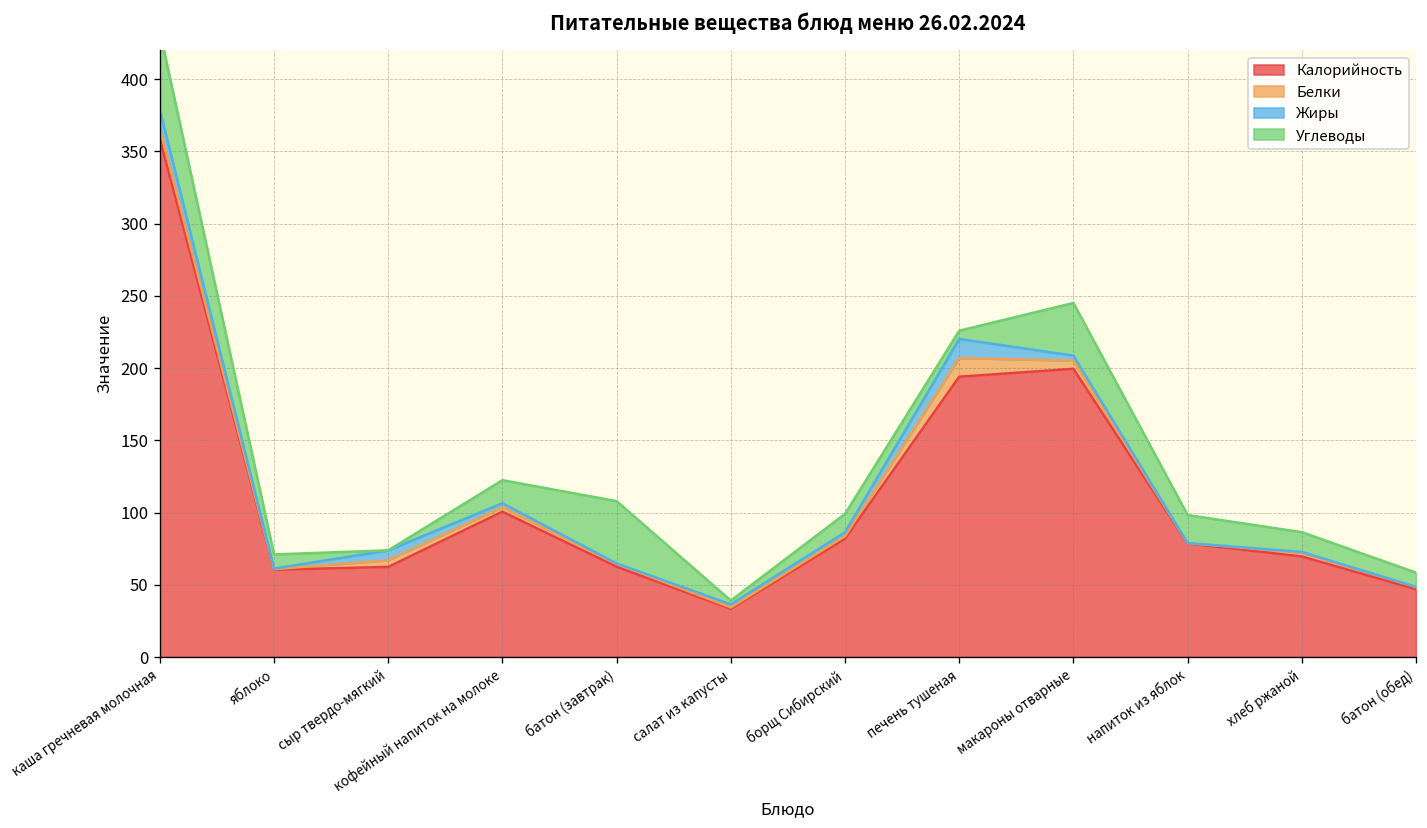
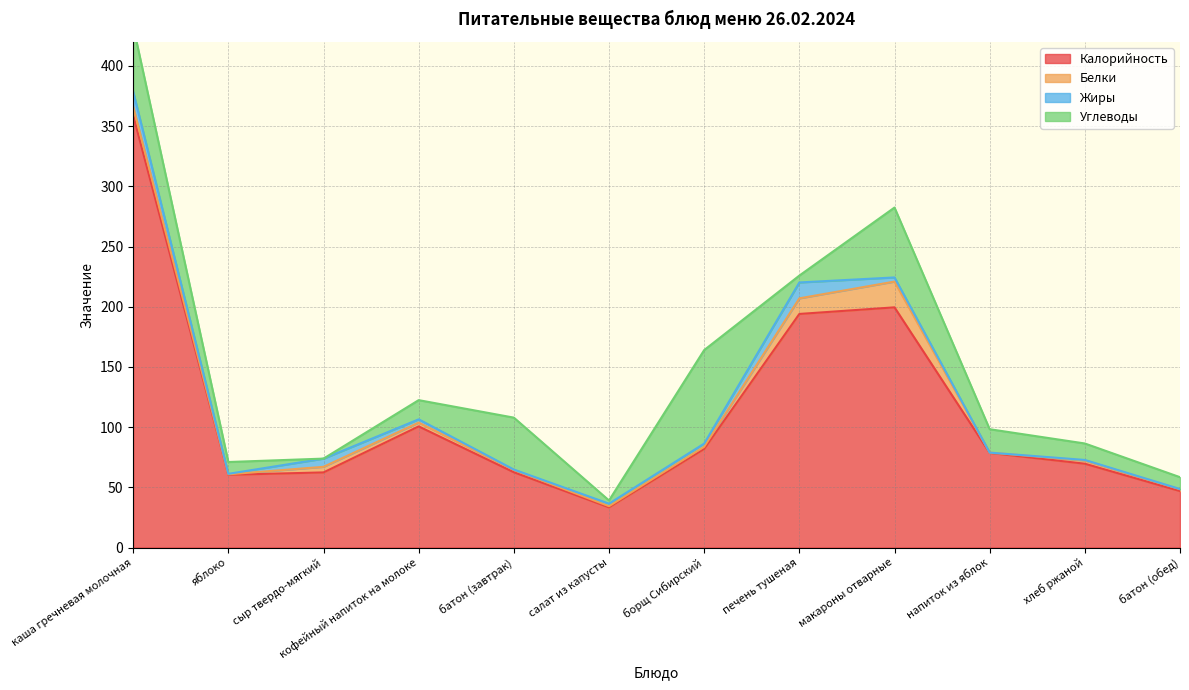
  {
    "Калорийность": {
      "каша гречневая молочная": 359,
      "сыр твердо-мягкий": 62,
      "кофейный напиток на молоке": 101,
      "печень тушеная": 194,
      "макароны отварные": 199,
      "хлеб ржаной": 70
    },
    "Белки": {
      "каша гречневая молочная": 7,
      "сыр твердо-мягкий": 5,
      "кофейный напиток на молоке": 3,
      "печень тушеная": 13,
-     "макароны отварные": 6
+     "макароны отварные": 21
    },
    "Жиры": {
      "каша гречневая молочная": 13,
      "кофейный напиток на молоке": 3,
      "борщ Сибирский": 3,
      "печень тушеная": 13,
      "макароны отварные": 3
    },
    "Углеводы": {
      "яблоко": 10,
      "кофейный напиток на молоке": 16,
      "батон (завтрак)": 43,
      "салат из капусты": 3,
-     "борщ Сибирский": 13,
+     "борщ Сибирский": 78,
      "печень тушеная": 6,
-     "макароны отварные": 36,
+     "макароны отварные": 58,
      "напиток из яблок": 19,
      "хлеб ржаной": 14,
      "батон (обед)": 10
    }
  }
